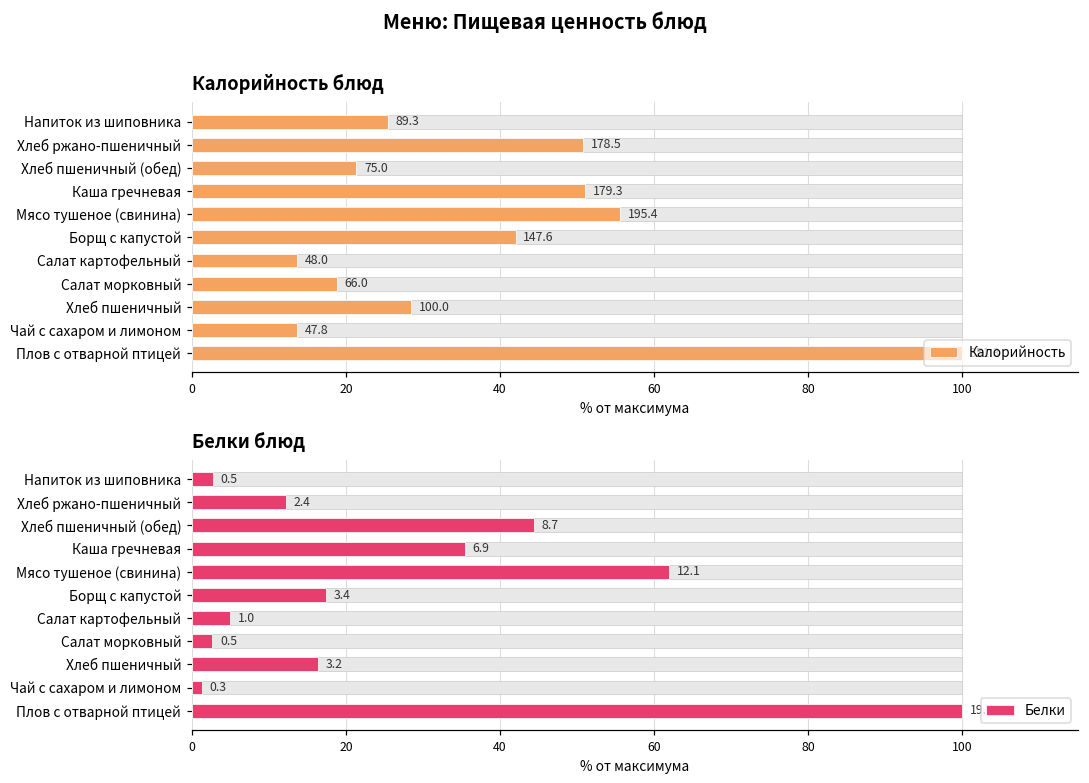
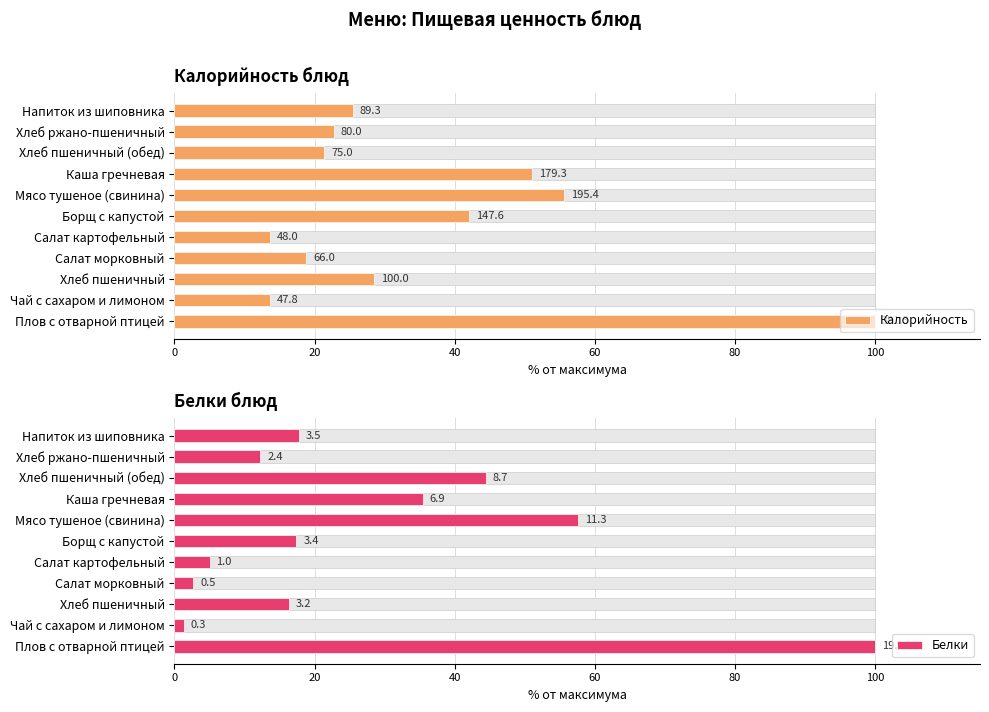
  {
    "Калорийность блюд": {
      "Калорийность": {
-       "Хлеб ржано-пшеничный": 178.5
+       "Хлеб ржано-пшеничный": 80.0
      }
    },
    "Белки блюд": {
      "Белки": {
-       "Напиток из шиповника": 0.5,
-       "Мясо тушеное (свинина)": 12.1
+       "Напиток из шиповника": 3.5,
+       "Мясо тушеное (свинина)": 11.3
      }
    }
  }
